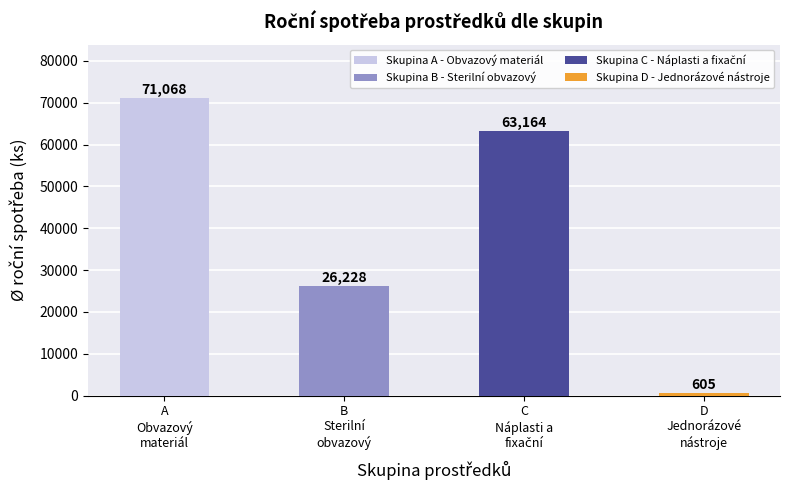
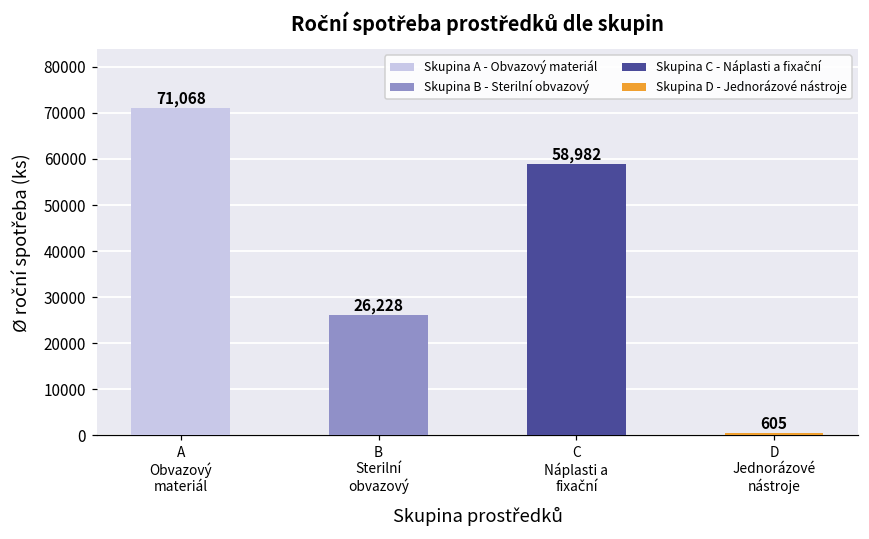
  {
    "A Obvazový materiál": "71,068",
    "B Sterilní obvazový": "26,228",
-   "C Náplasti a fixační": "63,164",
+   "C Náplasti a fixační": "58,982",
    "D Jednorázové nástroje": "605"
  }
